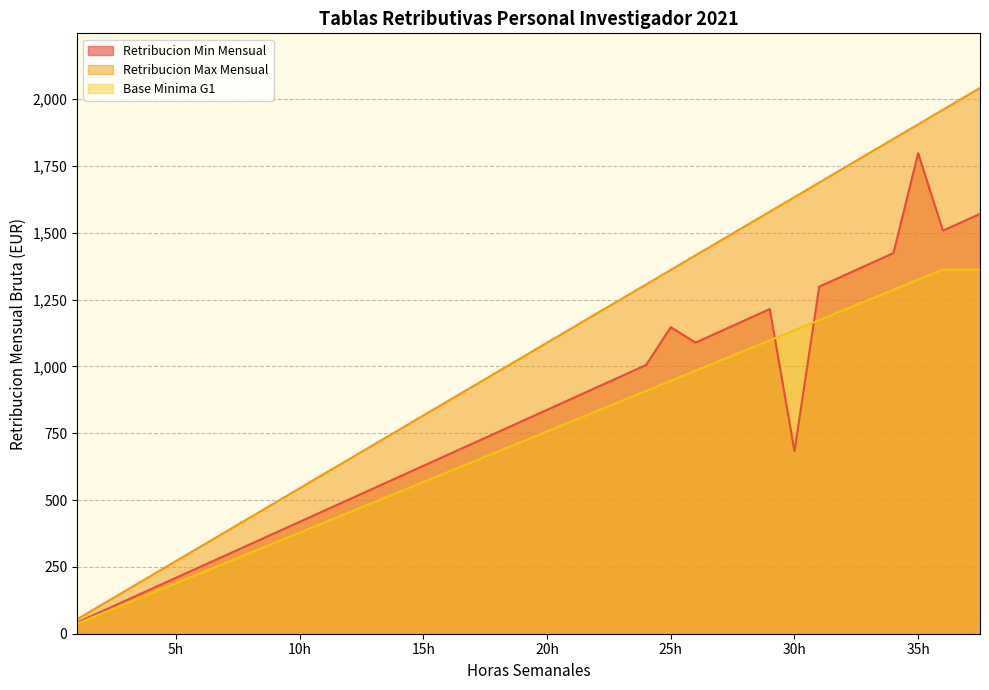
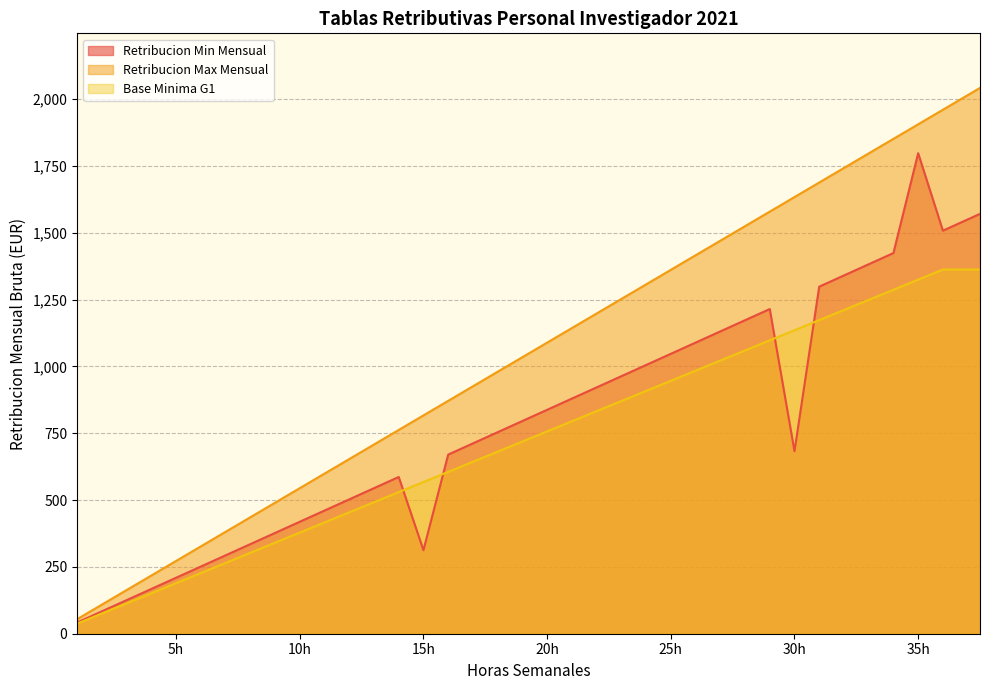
  {
    "Retribucion Min Mensual": {
      "5h": "210",
      "10h": "420",
-     "15h": "630",
+     "15h": "310",
      "20h": "840",
-     "25h": "1,150",
+     "25h": "1,050",
      "30h": "680",
      "35h": "1,800"
    }
  }
